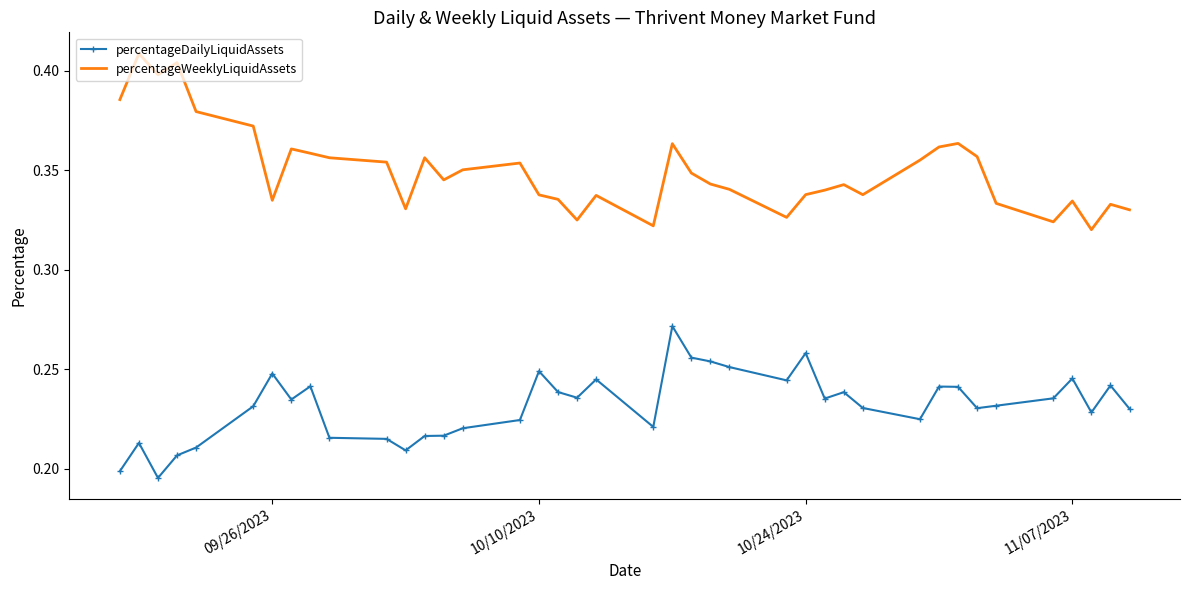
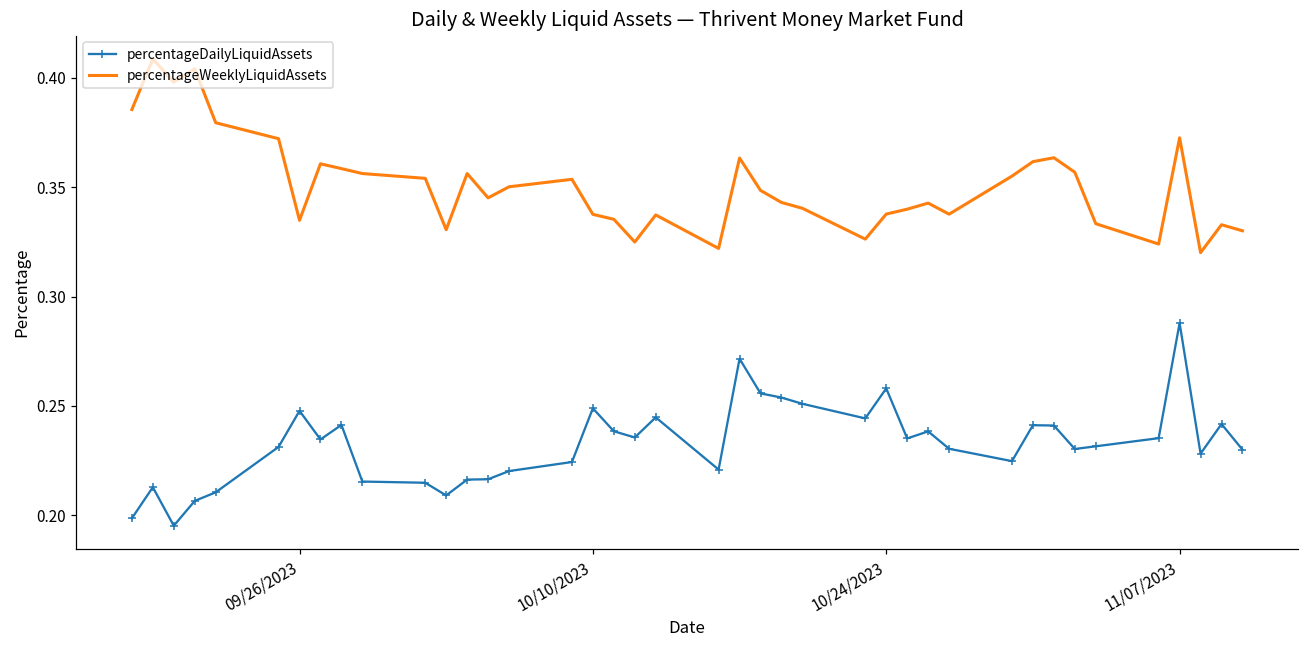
  {
    "percentageDailyLiquidAssets": {
      "09/26/2023": 0.248,
      "10/10/2023": 0.249,
      "10/24/2023": 0.258,
-     "11/07/2023": 0.245
+     "11/07/2023": 0.288
    },
    "percentageWeeklyLiquidAssets": {
      "09/26/2023": 0.335,
      "10/10/2023": 0.338,
      "10/24/2023": 0.338,
-     "11/07/2023": 0.334
+     "11/07/2023": 0.373
    }
  }
